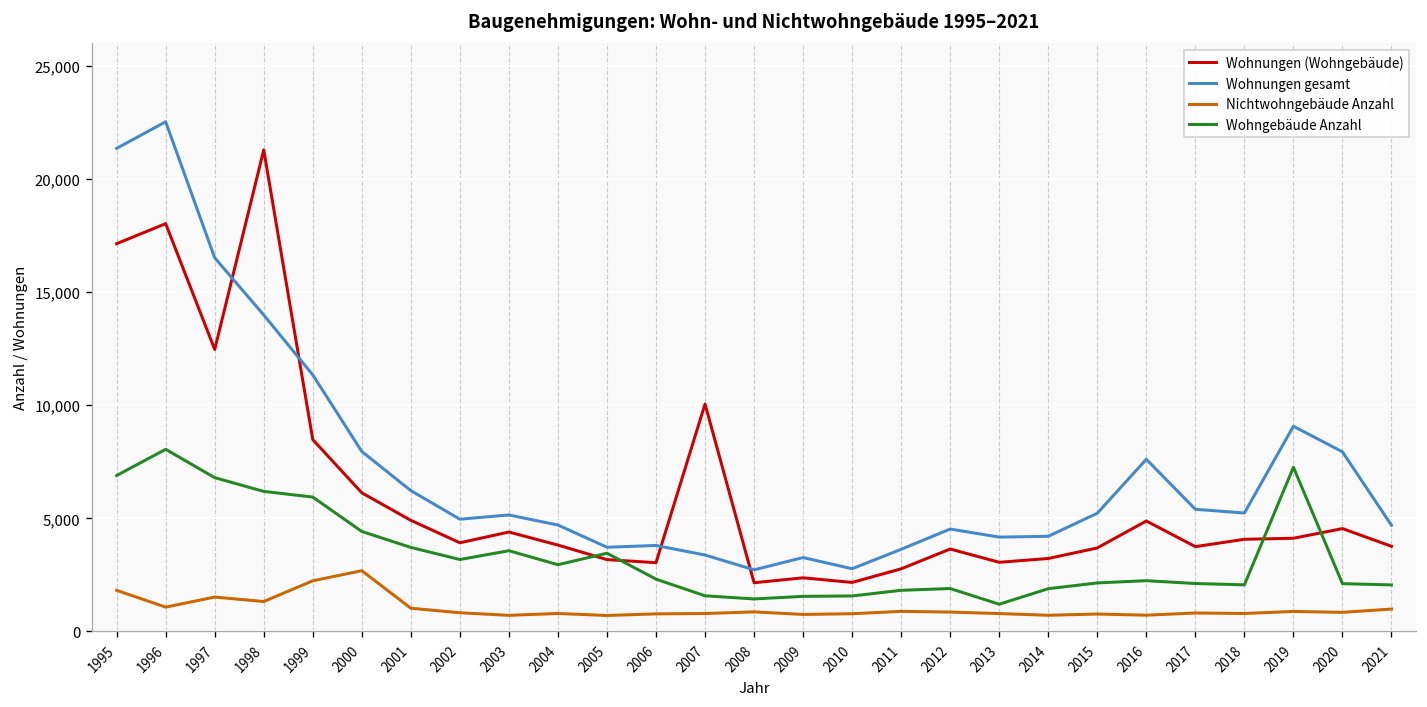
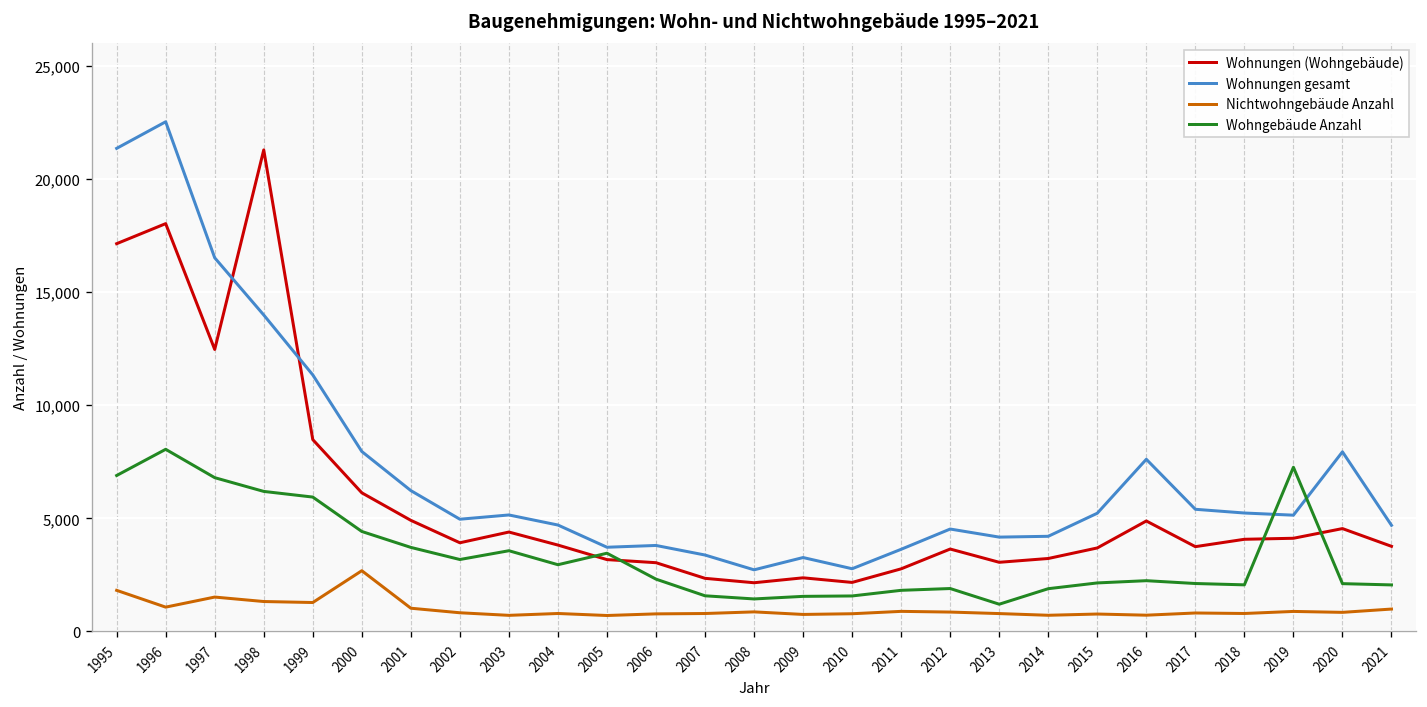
  {
    "Wohnungen (Wohngebäude)": {
      "1995": "17,100",
      "1996": "18,000",
      "1997": "12,500",
      "1998": "21,300",
      "1999": "8,500",
      "2000": "6,100",
      "2001": "4,900",
      "2002": "3,900",
      "2003": "4,400",
      "2004": "3,800",
      "2005": "3,200",
      "2006": "3,000",
-     "2007": "10,100",
+     "2007": "2,300",
      "2008": "2,200",
      "2009": "2,400",
      "2010": "2,200",
      "2011": "2,800",
      "2012": "3,600",
      "2013": "3,100",
      "2014": "3,200",
      "2015": "3,700",
      "2016": "4,900",
      "2017": "3,700",
      "2018": "4,100",
      "2019": "4,100",
      "2020": "4,500",
      "2021": "3,800"
    },
    "Wohnungen gesamt": {
      "1995": "21,400",
      "1996": "22,500",
      "1997": "16,500",
      "1998": "14,000",
      "1999": "11,300",
      "2000": "8,000",
      "2001": "6,200",
      "2002": "5,000",
      "2003": "5,200",
      "2004": "4,700",
      "2005": "3,700",
      "2006": "3,800",
      "2007": "3,400",
      "2008": "2,700",
      "2009": "3,300",
      "2010": "2,800",
      "2011": "3,600",
      "2012": "4,500",
      "2013": "4,200",
      "2014": "4,200",
      "2015": "5,200",
      "2016": "7,600",
      "2017": "5,400",
      "2018": "5,200",
-     "2019": "9,100",
+     "2019": "5,100",
      "2020": "7,900",
      "2021": "4,700"
    },
    "Nichtwohngebäude Anzahl": {
      "1995": "1,800",
      "1996": "1,100",
      "1997": "1,500",
      "1998": "1,300",
-     "1999": "2,200",
+     "1999": "1,300",
      "2000": "2,700",
      "2001": "1,000",
      "2002": "800",
      "2003": "700",
      "2004": "800",
      "2005": "700",
      "2006": "800",
      "2007": "800",
      "2008": "900",
      "2009": "800",
      "2010": "800",
      "2011": "900",
      "2012": "900",
      "2013": "800",
      "2014": "700",
      "2015": "800",
      "2016": "700",
      "2017": "800",
      "2018": "800",
      "2019": "900",
      "2020": "800",
      "2021": "1,000"
    },
    "Wohngebäude Anzahl": {
      "1995": "6,900",
      "1996": "8,100",
      "1997": "6,800",
      "1998": "6,200",
      "1999": "5,900",
      "2000": "4,400",
      "2001": "3,700",
      "2002": "3,200",
      "2003": "3,600",
      "2004": "3,000",
      "2005": "3,500",
      "2006": "2,300",
      "2007": "1,600",
      "2008": "1,400",
      "2009": "1,600",
      "2010": "1,600",
      "2011": "1,800",
      "2012": "1,900",
      "2013": "1,200",
      "2014": "1,900",
      "2015": "2,100",
      "2016": "2,200",
      "2017": "2,100",
      "2018": "2,100",
      "2019": "7,300",
      "2020": "2,100",
      "2021": "2,100"
    }
  }
